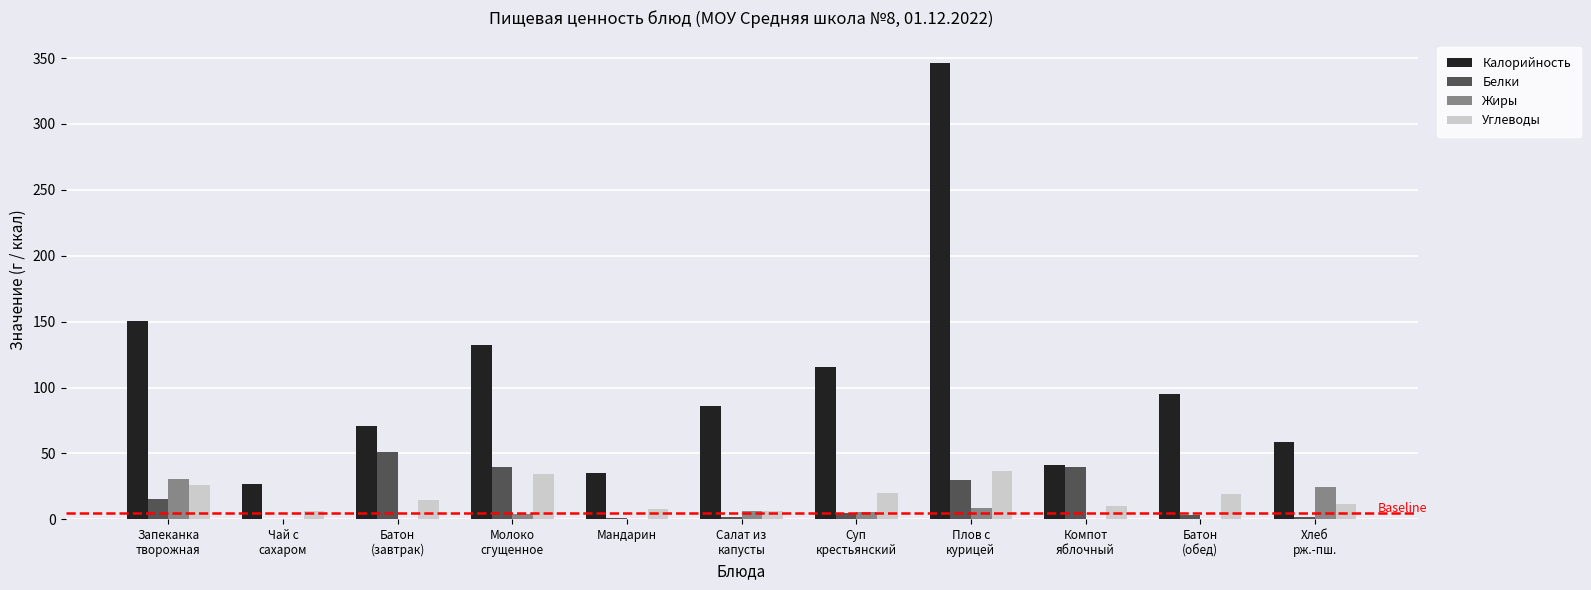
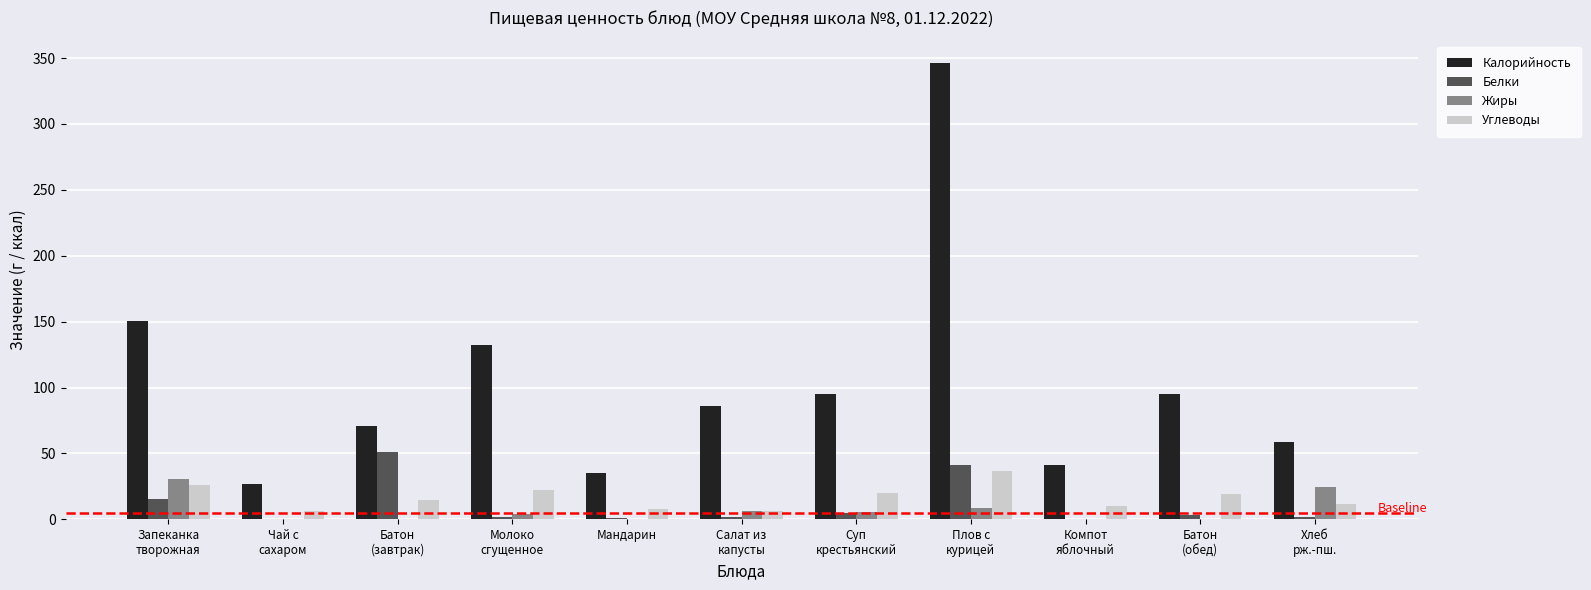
  {
    "Калорийность": {
      "Запеканка творожная": 151,
      "Чай с сахаром": 27,
      "Батон (завтрак)": 71,
      "Молоко сгущенное": 132,
      "Мандарин": 35,
      "Салат из капусты": 86,
-     "Суп крестьянский": 116,
+     "Суп крестьянский": 95,
      "Плов с курицей": 346,
      "Компот яблочный": 42,
      "Батон (обед)": 95,
      "Хлеб рж.-пш.": 59
    },
    "Белки": {
      "Запеканка творожная": 16,
      "Чай с сахаром": 0,
      "Батон (завтрак)": 51,
-     "Молоко сгущенное": 40,
+     "Молоко сгущенное": 2,
      "Суп крестьянский": 5,
-     "Плов с курицей": 30,
-     "Компот яблочный": 40,
+     "Плов с курицей": 42,
+     "Компот яблочный": 0,
      "Батон (обед)": 3,
      "Хлеб рж.-пш.": 2
    },
    "Жиры": {
      "Запеканка творожная": 30,
      "Чай с сахаром": 0,
      "Молоко сгущенное": 4,
      "Салат из капусты": 6,
      "Суп крестьянский": 6,
      "Плов с курицей": 9,
      "Хлеб рж.-пш.": 24
    },
    "Углеводы": {
      "Запеканка творожная": 26,
      "Чай с сахаром": 6,
      "Батон (завтрак)": 15,
-     "Молоко сгущенное": 35,
+     "Молоко сгущенное": 22,
      "Мандарин": 8,
      "Салат из капусты": 6,
      "Суп крестьянский": 20,
      "Плов с курицей": 37,
      "Компот яблочный": 10,
      "Батон (обед)": 20,
      "Хлеб рж.-пш.": 12
    }
  }
